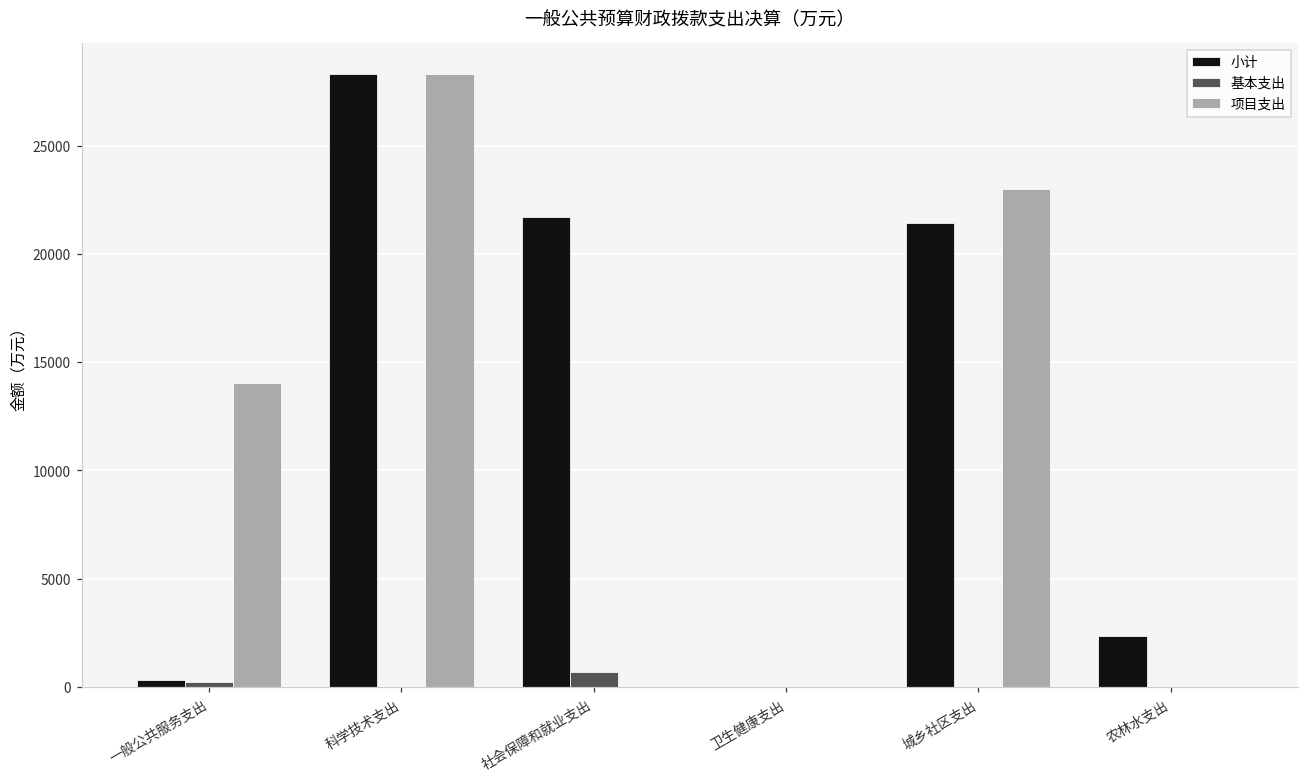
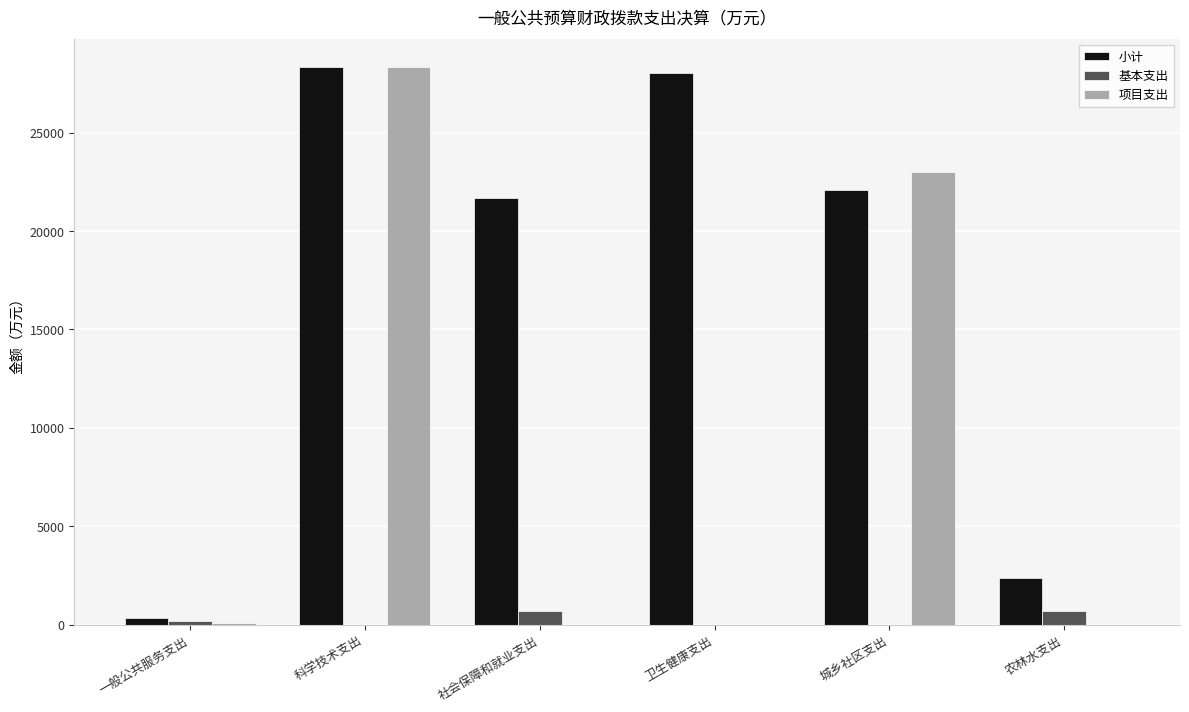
  {
    "小计": {
      "一般公共服务支出": 300,
      "科学技术支出": 28300,
      "社会保障和就业支出": 21700,
-     "卫生健康支出": 0,
-     "城乡社区支出": 21400,
+     "卫生健康支出": 28000,
+     "城乡社区支出": 22100,
      "农林水支出": 2400
    },
    "基本支出": {
      "一般公共服务支出": 200,
      "科学技术支出": 0,
      "社会保障和就业支出": 700,
      "城乡社区支出": 0,
-     "农林水支出": 0
+     "农林水支出": 700
    },
    "项目支出": {
-     "一般公共服务支出": 14100,
+     "一般公共服务支出": 100,
      "科学技术支出": 28300,
      "社会保障和就业支出": 0,
      "卫生健康支出": 0,
      "城乡社区支出": 23000,
      "农林水支出": 0
    }
  }
